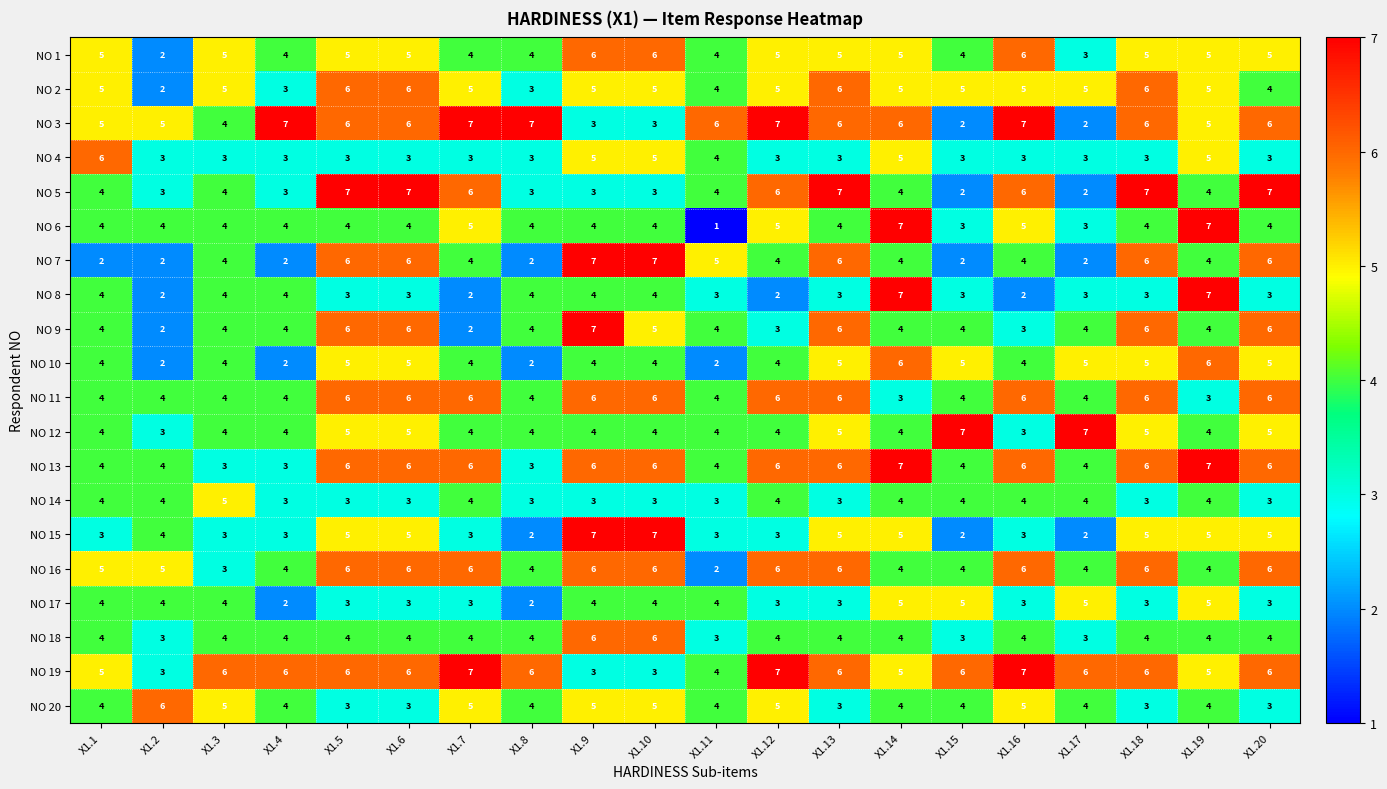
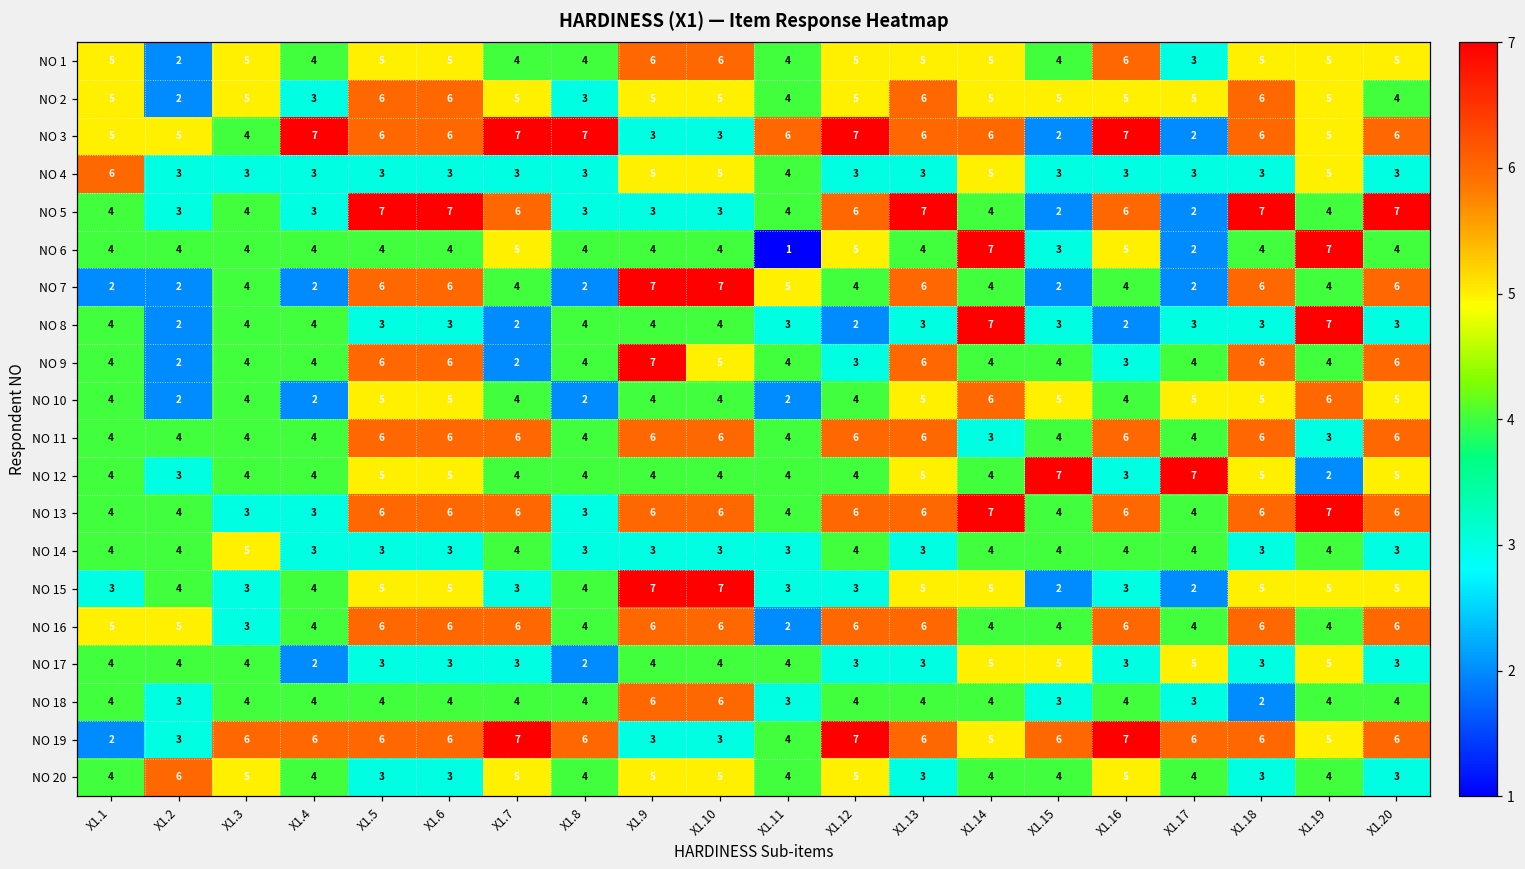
  {
    "NO 6": {
      "X1.1": 4,
      "X1.2": 4,
      "X1.3": 4,
      "X1.4": 4,
      "X1.5": 4,
      "X1.6": 4,
      "X1.7": 5,
      "X1.8": 4,
      "X1.9": 4,
      "X1.10": 4,
      "X1.11": 1,
      "X1.12": 5,
      "X1.13": 4,
      "X1.14": 7,
      "X1.15": 3,
      "X1.16": 5,
-     "X1.17": 3,
+     "X1.17": 2,
      "X1.18": 4,
      "X1.19": 7,
      "X1.20": 4
    },
    "NO 12": {
      "X1.1": 4,
      "X1.2": 3,
      "X1.3": 4,
      "X1.4": 4,
      "X1.5": 5,
      "X1.6": 5,
      "X1.7": 4,
      "X1.8": 4,
      "X1.9": 4,
      "X1.10": 4,
      "X1.11": 4,
      "X1.12": 4,
      "X1.13": 5,
      "X1.14": 4,
      "X1.15": 7,
      "X1.16": 3,
      "X1.17": 7,
      "X1.18": 5,
-     "X1.19": 4,
+     "X1.19": 2,
      "X1.20": 5
    },
    "NO 15": {
      "X1.1": 3,
      "X1.2": 4,
      "X1.3": 3,
-     "X1.4": 3,
+     "X1.4": 4,
      "X1.5": 5,
      "X1.6": 5,
      "X1.7": 3,
-     "X1.8": 2,
+     "X1.8": 4,
      "X1.9": 7,
      "X1.10": 7,
      "X1.11": 3,
      "X1.12": 3,
      "X1.13": 5,
      "X1.14": 5,
      "X1.15": 2,
      "X1.16": 3,
      "X1.17": 2,
      "X1.18": 5,
      "X1.19": 5,
      "X1.20": 5
    },
    "NO 18": {
      "X1.1": 4,
      "X1.2": 3,
      "X1.3": 4,
      "X1.4": 4,
      "X1.5": 4,
      "X1.6": 4,
      "X1.7": 4,
      "X1.8": 4,
      "X1.9": 6,
      "X1.10": 6,
      "X1.11": 3,
      "X1.12": 4,
      "X1.13": 4,
      "X1.14": 4,
      "X1.15": 3,
      "X1.16": 4,
      "X1.17": 3,
-     "X1.18": 4,
+     "X1.18": 2,
      "X1.19": 4,
      "X1.20": 4
    },
    "NO 19": {
-     "X1.1": 5,
+     "X1.1": 2,
      "X1.2": 3,
      "X1.3": 6,
      "X1.4": 6,
      "X1.5": 6,
      "X1.6": 6,
      "X1.7": 7,
      "X1.8": 6,
      "X1.9": 3,
      "X1.10": 3,
      "X1.11": 4,
      "X1.12": 7,
      "X1.13": 6,
      "X1.14": 5,
      "X1.15": 6,
      "X1.16": 7,
      "X1.17": 6,
      "X1.18": 6,
      "X1.19": 5,
      "X1.20": 6
    }
  }
